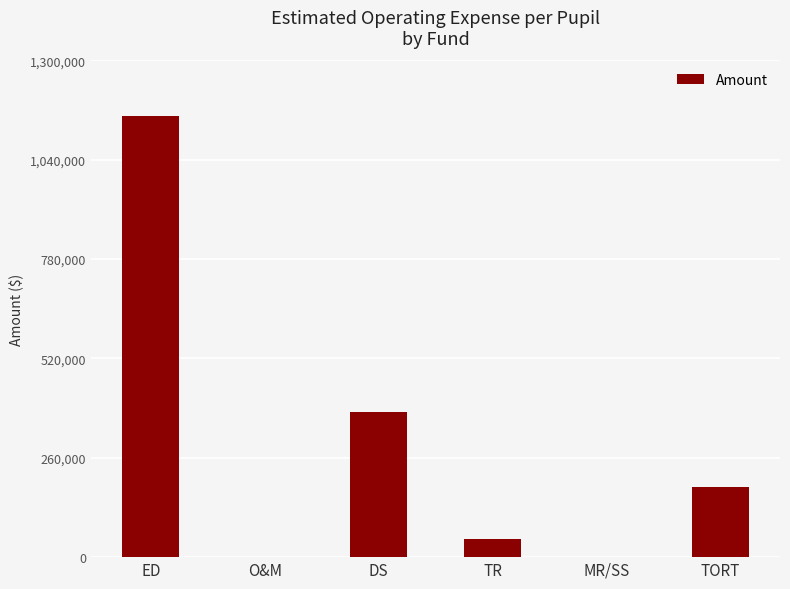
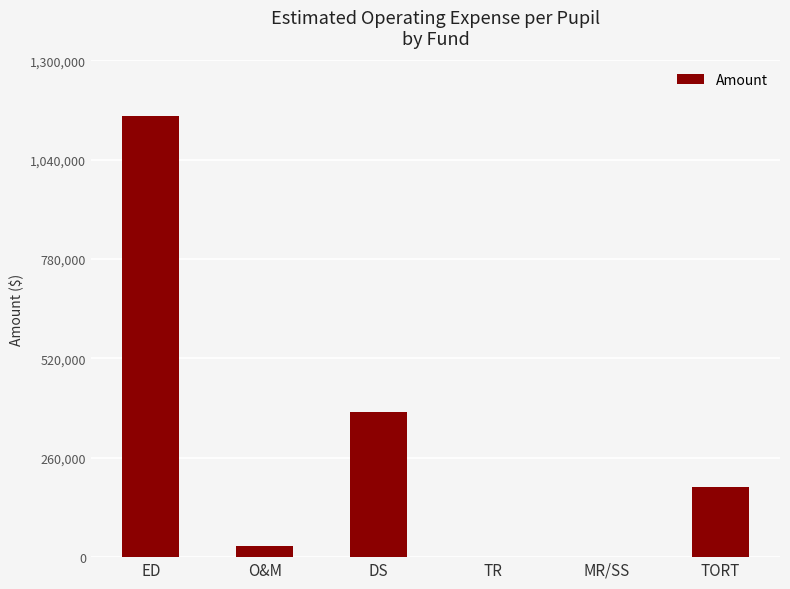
  {
    "ED": "1,150,000",
-   "O&M": "0",
+   "O&M": "30,000",
    "DS": "380,000",
-   "TR": "50,000",
+   "TR": "0",
    "MR/SS": "0",
    "TORT": "180,000"
  }
